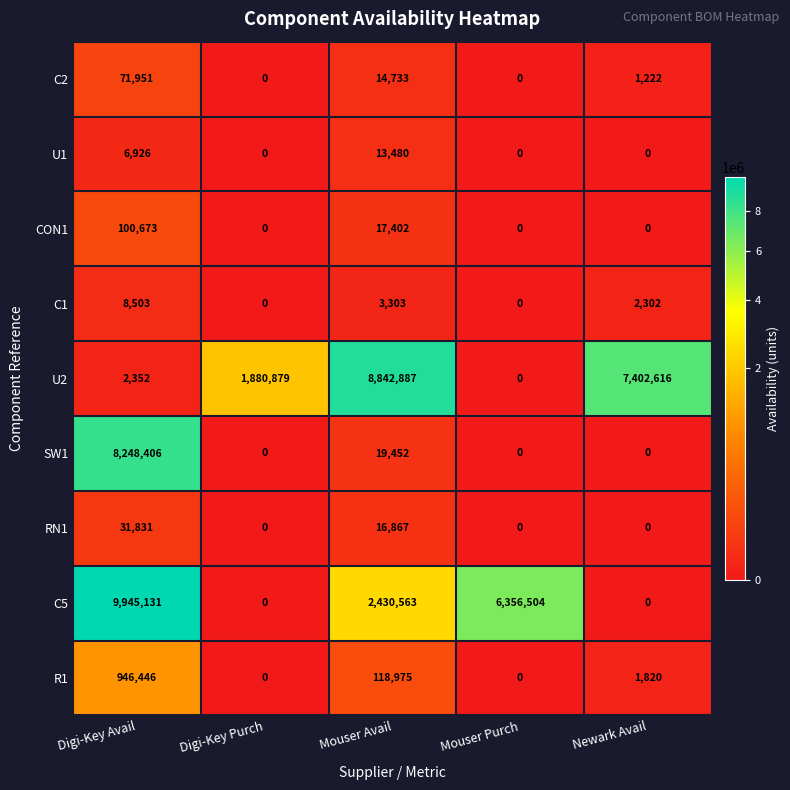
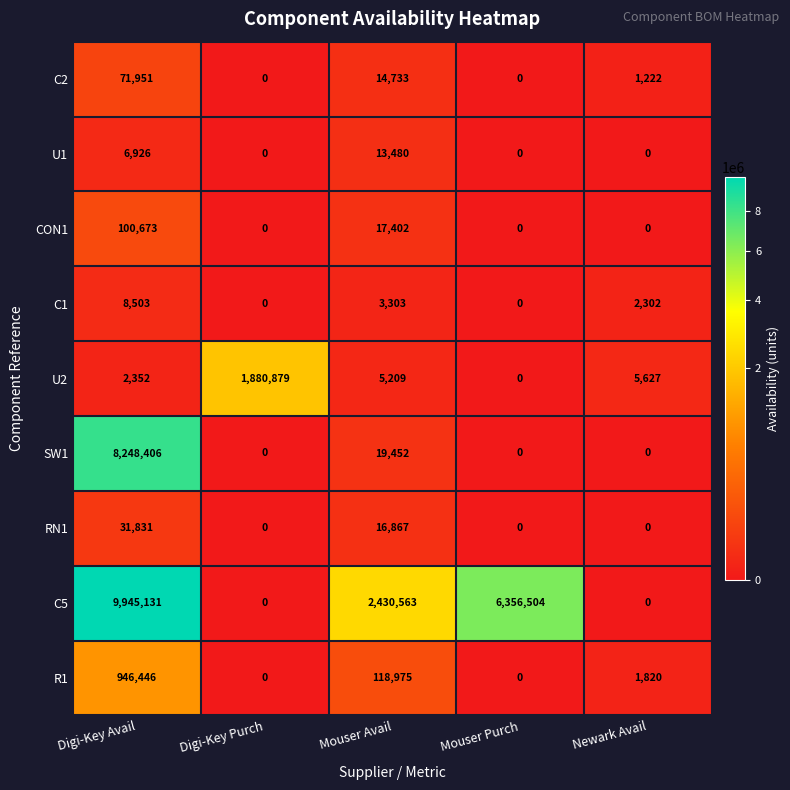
  {
    "C2": {
      "Digi-Key Avail": "71,951",
      "Digi-Key Purch": "0",
      "Mouser Avail": "14,733",
      "Mouser Purch": "0",
      "Newark Avail": "1,222"
    },
    "U1": {
      "Digi-Key Avail": "6,926",
      "Digi-Key Purch": "0",
      "Mouser Avail": "13,480",
      "Mouser Purch": "0",
      "Newark Avail": "0"
    },
    "CON1": {
      "Digi-Key Avail": "100,673",
      "Digi-Key Purch": "0",
      "Mouser Avail": "17,402",
      "Mouser Purch": "0",
      "Newark Avail": "0"
    },
    "C1": {
      "Digi-Key Avail": "8,503",
      "Digi-Key Purch": "0",
      "Mouser Avail": "3,303",
      "Mouser Purch": "0",
      "Newark Avail": "2,302"
    },
    "U2": {
      "Digi-Key Avail": "2,352",
      "Digi-Key Purch": "1,880,879",
-     "Mouser Avail": "8,842,887",
+     "Mouser Avail": "5,209",
      "Mouser Purch": "0",
-     "Newark Avail": "7,402,616"
+     "Newark Avail": "5,627"
    },
    "SW1": {
      "Digi-Key Avail": "8,248,406",
      "Digi-Key Purch": "0",
      "Mouser Avail": "19,452",
      "Mouser Purch": "0",
      "Newark Avail": "0"
    },
    "RN1": {
      "Digi-Key Avail": "31,831",
      "Digi-Key Purch": "0",
      "Mouser Avail": "16,867",
      "Mouser Purch": "0",
      "Newark Avail": "0"
    },
    "C5": {
      "Digi-Key Avail": "9,945,131",
      "Digi-Key Purch": "0",
      "Mouser Avail": "2,430,563",
      "Mouser Purch": "6,356,504",
      "Newark Avail": "0"
    },
    "R1": {
      "Digi-Key Avail": "946,446",
      "Digi-Key Purch": "0",
      "Mouser Avail": "118,975",
      "Mouser Purch": "0",
      "Newark Avail": "1,820"
    }
  }
